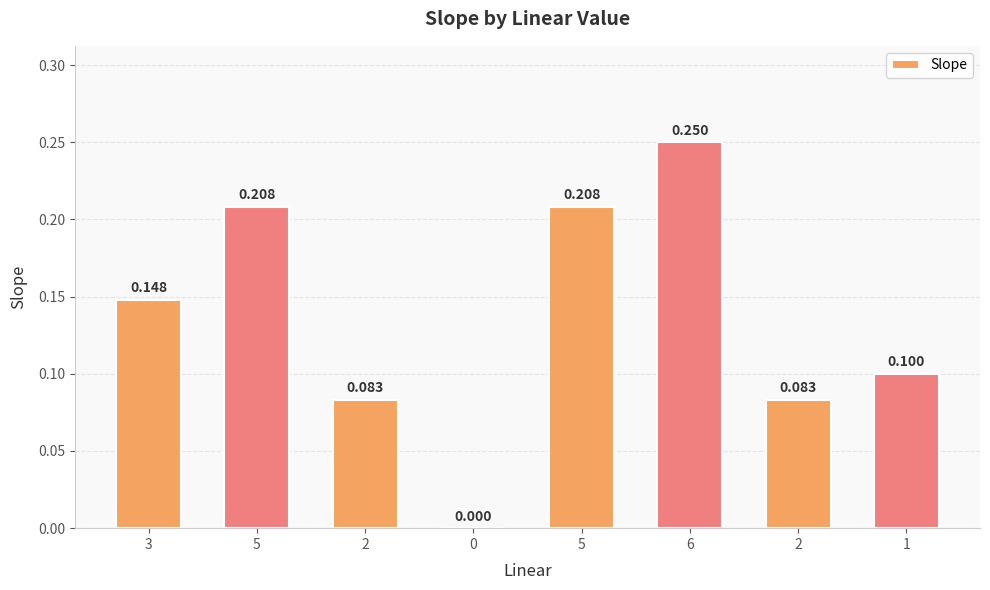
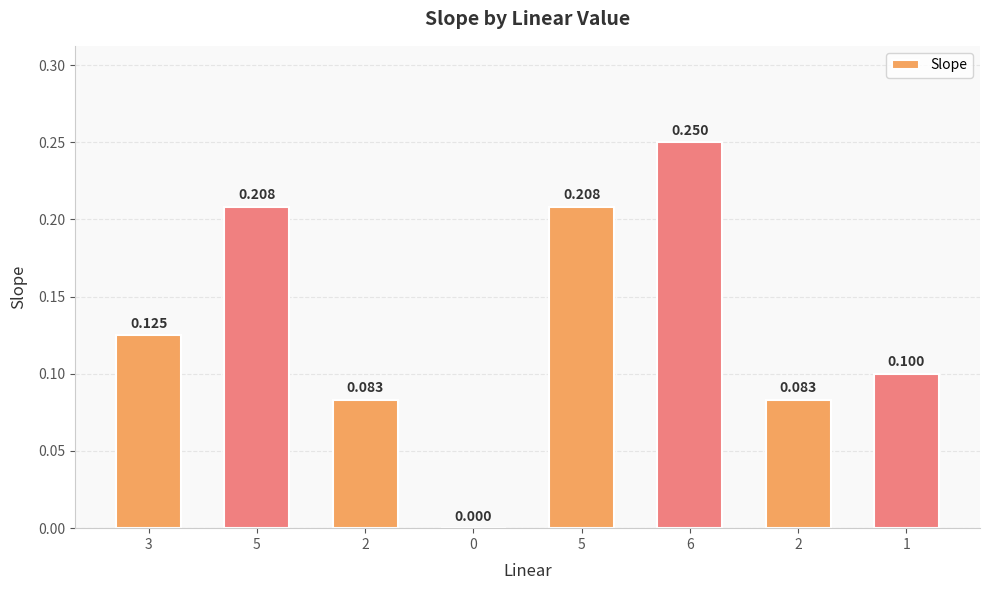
  {
-   "3": 0.148,
+   "3": 0.125,
    "0": 0.000,
    "6": 0.250,
    "1": 0.100
  }
